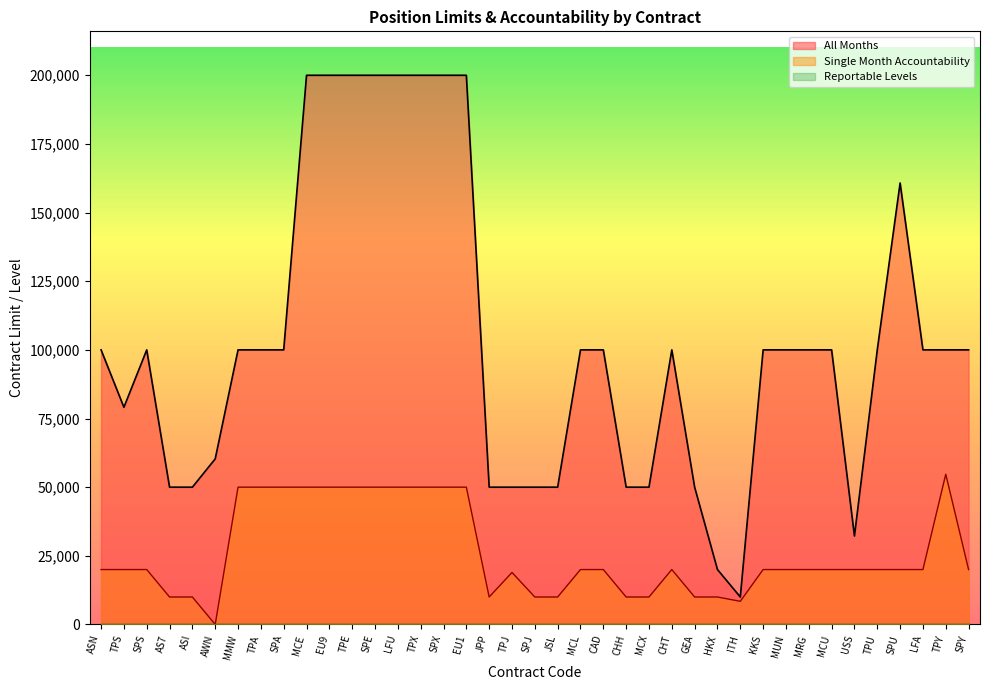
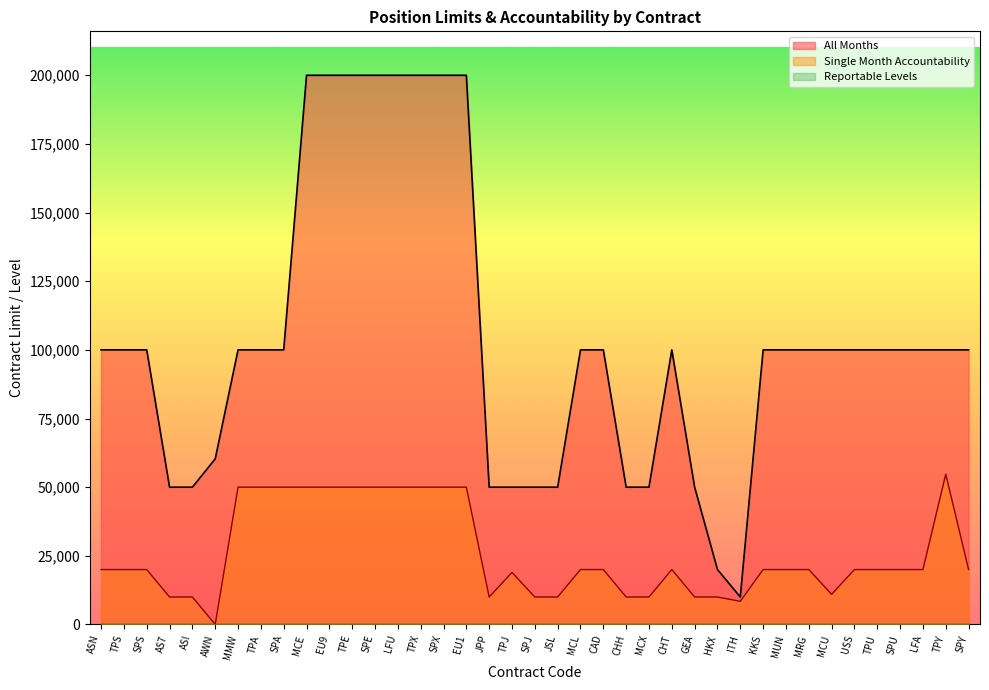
  {
    "All Months": {
      "ASN": "100,000",
-     "TPS": "79,000",
+     "TPS": "100,000",
      "SPS": "100,000",
      "AS7": "50,000",
      "ASI": "50,000",
      "AWN": "60,000",
      "MMW": "100,000",
      "TPA": "100,000",
      "SPA": "100,000",
      "MCE": "200,000",
      "EU9": "200,000",
      "TPE": "200,000",
      "SPE": "200,000",
      "LFU": "200,000",
      "TPX": "200,000",
      "SPX": "200,000",
      "EU1": "200,000",
      "JPP": "50,000",
      "TPJ": "50,000",
      "SPJ": "50,000",
      "JSL": "50,000",
      "MCL": "100,000",
      "CAD": "100,000",
      "CHH": "50,000",
      "MCX": "50,000",
      "CHT": "100,000",
      "GEA": "50,000",
      "HKX": "20,000",
      "ITH": "10,000",
      "KKS": "100,000",
      "MUN": "100,000",
      "MRG": "100,000",
      "MCU": "100,000",
-     "USS": "32,000",
+     "USS": "100,000",
      "TPU": "100,000",
-     "SPU": "161,000",
+     "SPU": "100,000",
      "LFA": "100,000",
      "TPY": "100,000",
      "SPY": "100,000"
    },
    "Single Month Accountability": {
      "ASN": "20,000",
      "TPS": "20,000",
      "SPS": "20,000",
      "AS7": "10,000",
      "ASI": "10,000",
      "MMW": "50,000",
      "TPA": "50,000",
      "SPA": "50,000",
      "MCE": "50,000",
      "EU9": "50,000",
      "TPE": "50,000",
      "SPE": "50,000",
      "LFU": "50,000",
      "TPX": "50,000",
      "SPX": "50,000",
      "EU1": "50,000",
      "JPP": "10,000",
      "TPJ": "19,000",
      "SPJ": "10,000",
      "JSL": "10,000",
      "MCL": "20,000",
      "CAD": "20,000",
      "CHH": "10,000",
      "MCX": "10,000",
      "CHT": "20,000",
      "GEA": "10,000",
      "HKX": "10,000",
      "ITH": "8,000",
      "KKS": "20,000",
      "MUN": "20,000",
      "MRG": "20,000",
-     "MCU": "20,000",
+     "MCU": "11,000",
      "USS": "20,000",
      "TPU": "20,000",
      "SPU": "20,000",
      "LFA": "20,000",
      "TPY": "55,000",
      "SPY": "20,000"
    },
    "Reportable Levels": {
      "ASN": "0",
      "TPS": "0",
      "SPS": "0",
      "AS7": "0",
      "ASI": "0",
      "MMW": "0",
      "TPA": "0",
      "SPA": "0",
      "MCE": "0",
      "EU9": "0",
      "TPE": "0",
      "SPE": "0",
      "LFU": "0",
      "TPX": "0",
      "SPX": "0",
      "EU1": "0",
      "JPP": "0",
      "TPJ": "0",
      "SPJ": "0",
      "JSL": "0",
      "MCL": "0",
      "CAD": "0",
      "CHH": "0",
      "MCX": "0",
      "CHT": "0",
      "GEA": "0",
      "HKX": "0",
      "ITH": "0",
      "KKS": "0",
      "MUN": "0",
      "MRG": "0",
      "MCU": "0",
      "USS": "0",
      "TPU": "0",
      "SPU": "0",
      "LFA": "0",
      "TPY": "0",
      "SPY": "0"
    }
  }
